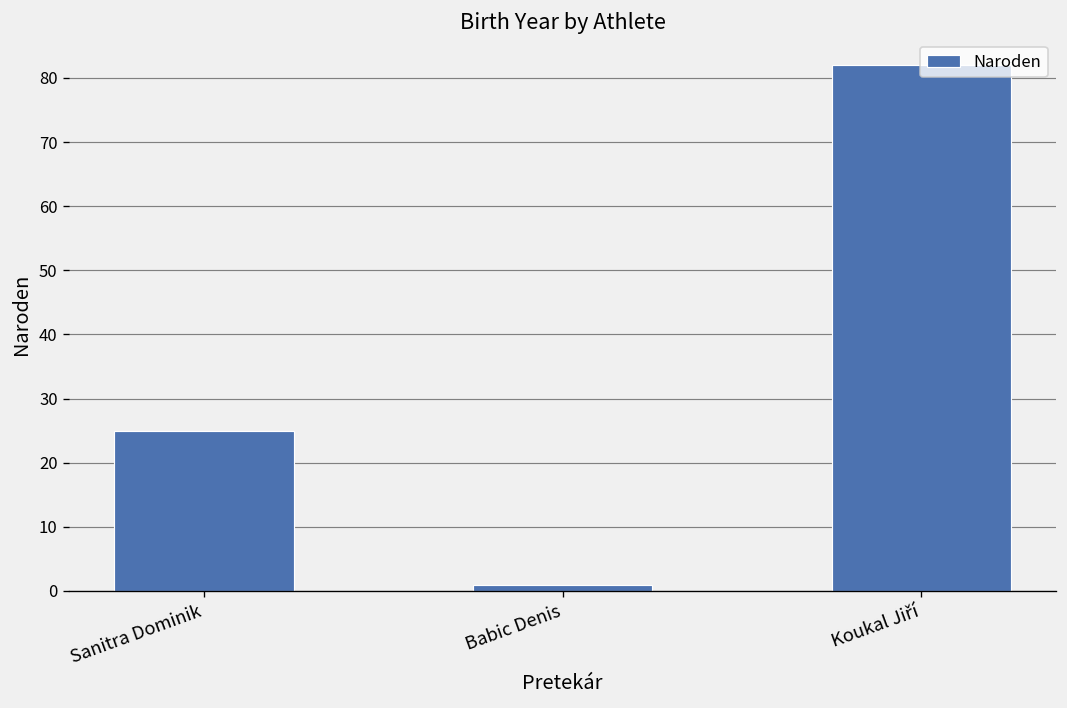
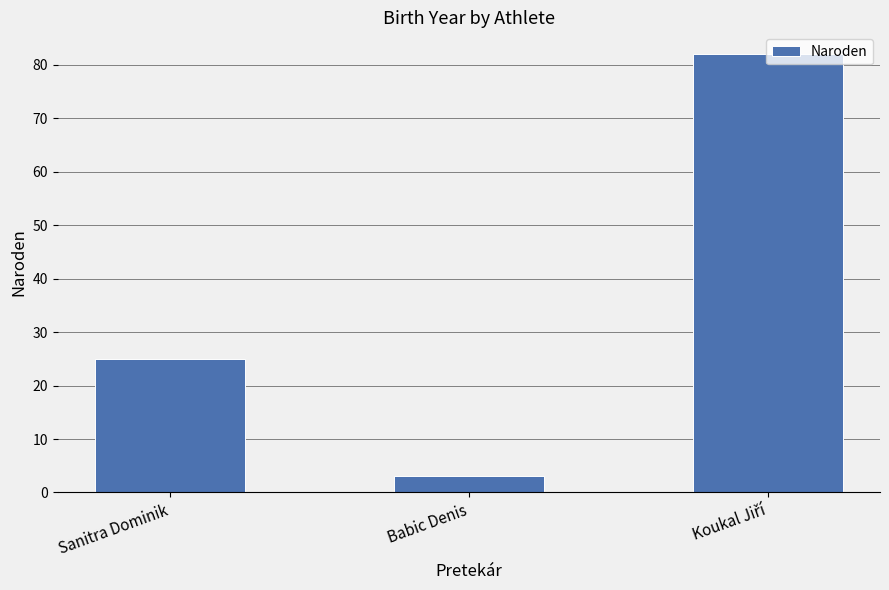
  {
    "Sanitra Dominik": 25,
-   "Babic Denis": 1
+   "Babic Denis": 3
  }
